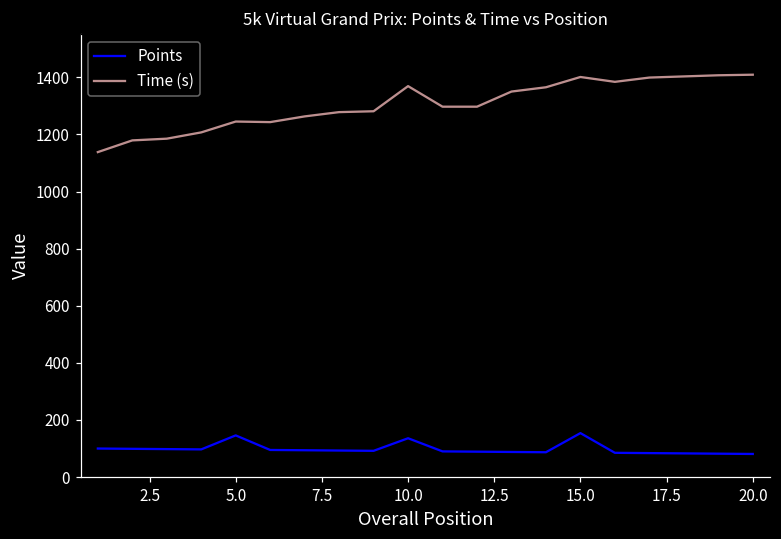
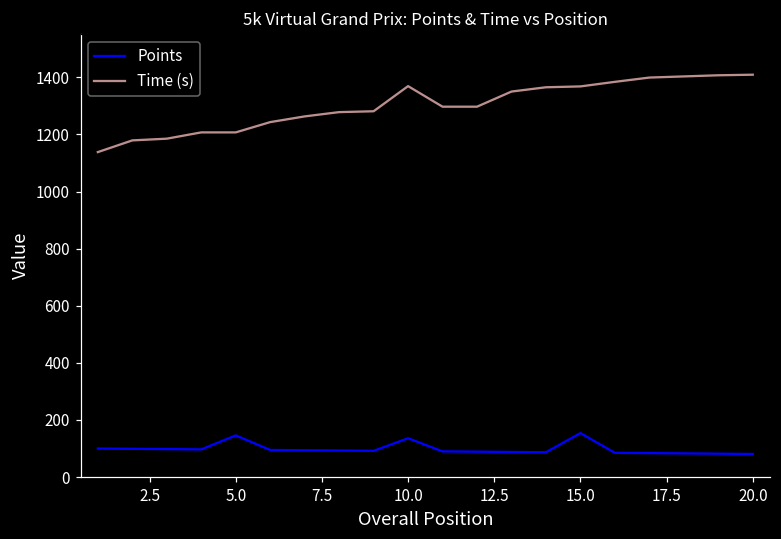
  {
    "Points": {
      "5.0": 150,
      "10.0": 140,
      "15.0": 150,
      "20.0": 80
    },
    "Time (s)": {
-     "5.0": 1250,
+     "5.0": 1210,
      "10.0": 1370,
-     "15.0": 1400,
+     "15.0": 1370,
      "20.0": 1410
    }
  }
